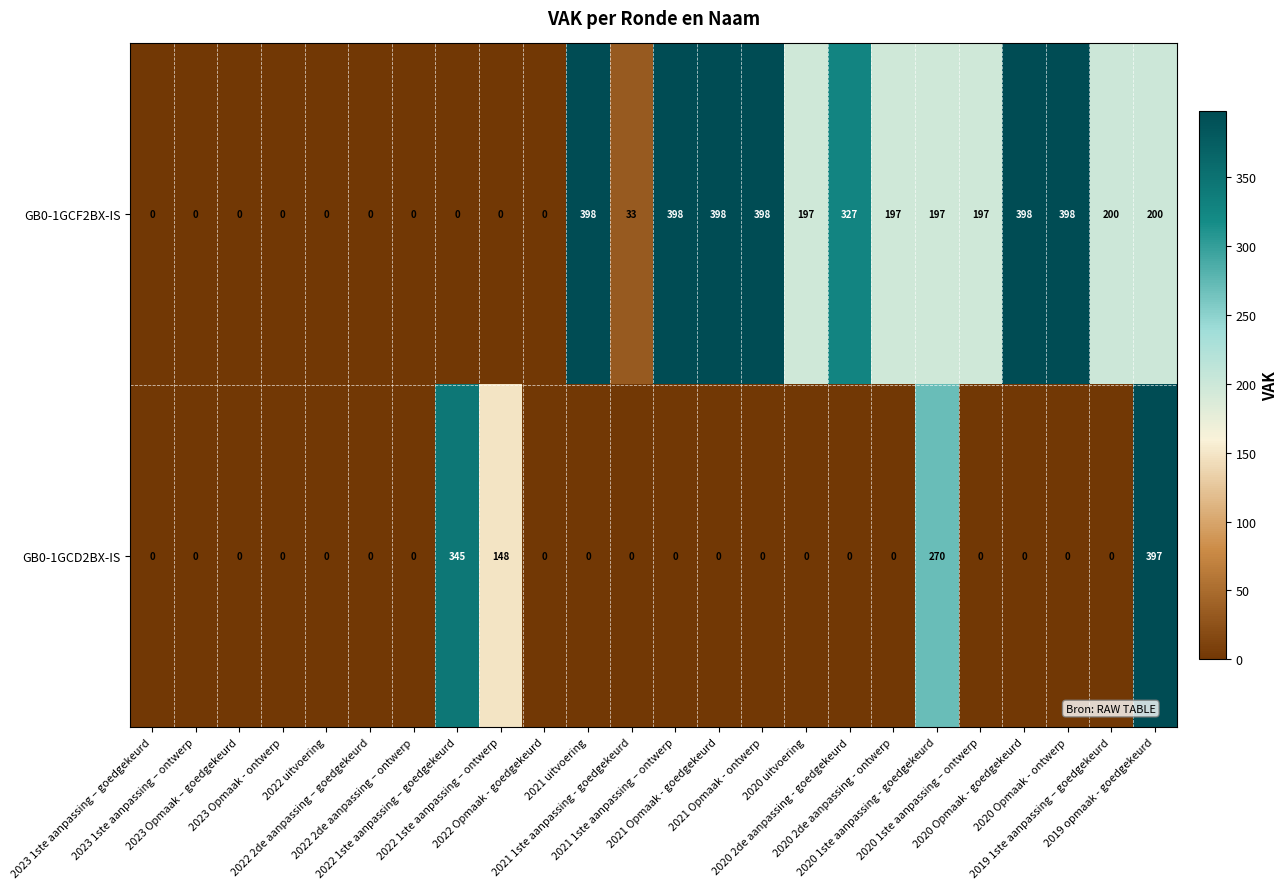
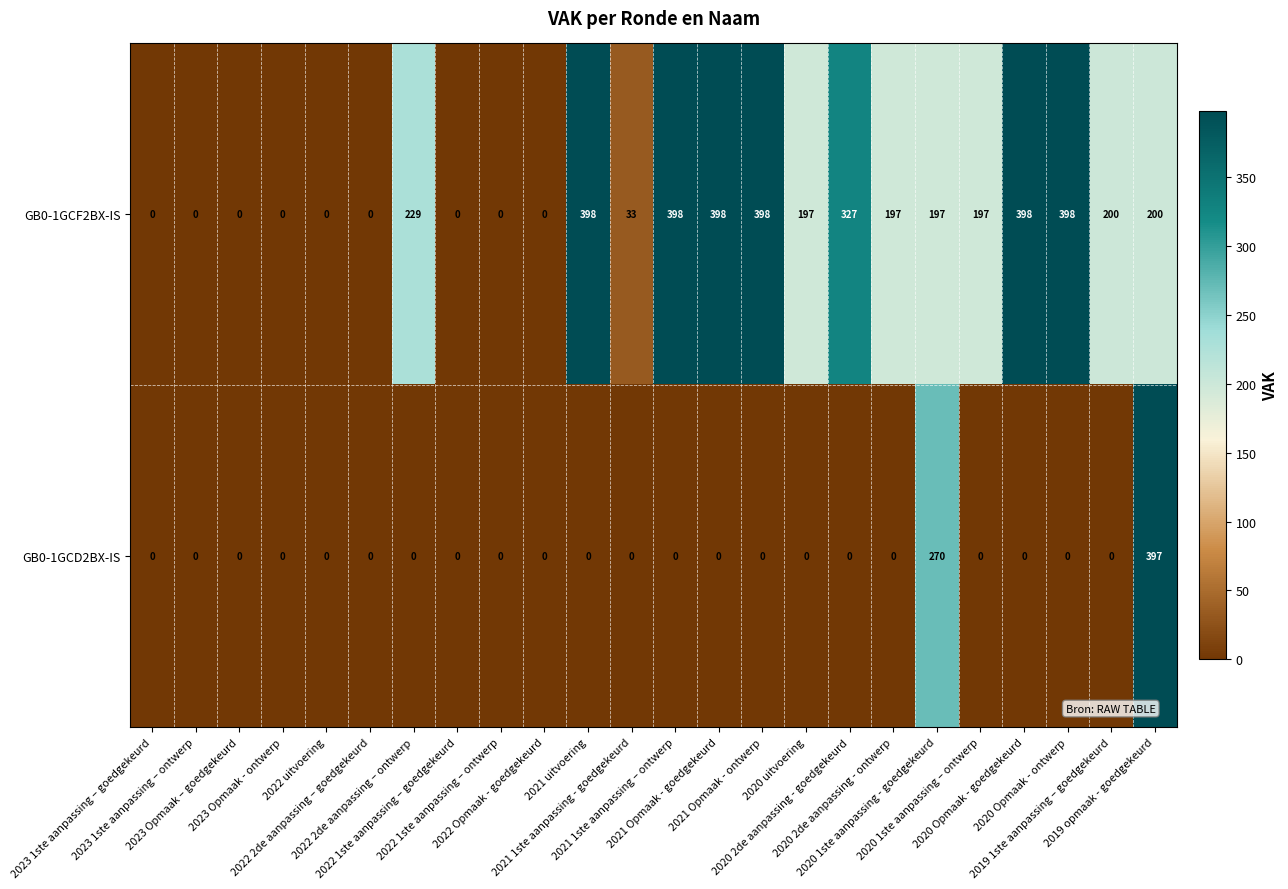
  {
    "GB0-1GCF2BX-IS": {
      "2023 1ste aanpassing – goedgekeurd": 0,
      "2023 1ste aanpassing – ontwerp": 0,
      "2023 Opmaak – goedgekeurd": 0,
      "2023 Opmaak - ontwerp": 0,
      "2022 uitvoering": 0,
      "2022 2de aanpassing – goedgekeurd": 0,
-     "2022 2de aanpassing – ontwerp": 0,
+     "2022 2de aanpassing – ontwerp": 229,
      "2022 1ste aanpassing – goedgekeurd": 0,
      "2022 1ste aanpassing – ontwerp": 0,
      "2022 Opmaak - goedgekeurd": 0,
      "2021 uitvoering": 398,
      "2021 1ste aanpassing - goedgekeurd": 33,
      "2021 1ste aanpassing – ontwerp": 398,
      "2021 Opmaak - goedgekeurd": 398,
      "2021 Opmaak - ontwerp": 398,
      "2020 uitvoering": 197,
      "2020 2de aanpassing - goedgekeurd": 327,
      "2020 2de aanpassing - ontwerp": 197,
      "2020 1ste aanpassing - goedgekeurd": 197,
      "2020 1ste aanpassing – ontwerp": 197,
      "2020 Opmaak - goedgekeurd": 398,
      "2020 Opmaak - ontwerp": 398,
      "2019 1ste aanpassing – goedgekeurd": 200,
      "2019 opmaak - goedgekeurd": 200
    },
    "GB0-1GCD2BX-IS": {
      "2023 1ste aanpassing – goedgekeurd": 0,
      "2023 1ste aanpassing – ontwerp": 0,
      "2023 Opmaak – goedgekeurd": 0,
      "2023 Opmaak - ontwerp": 0,
      "2022 uitvoering": 0,
      "2022 2de aanpassing – goedgekeurd": 0,
      "2022 2de aanpassing – ontwerp": 0,
-     "2022 1ste aanpassing – goedgekeurd": 345,
-     "2022 1ste aanpassing – ontwerp": 148,
+     "2022 1ste aanpassing – goedgekeurd": 0,
+     "2022 1ste aanpassing – ontwerp": 0,
      "2022 Opmaak - goedgekeurd": 0,
      "2021 uitvoering": 0,
      "2021 1ste aanpassing - goedgekeurd": 0,
      "2021 1ste aanpassing – ontwerp": 0,
      "2021 Opmaak - goedgekeurd": 0,
      "2021 Opmaak - ontwerp": 0,
      "2020 uitvoering": 0,
      "2020 2de aanpassing - goedgekeurd": 0,
      "2020 2de aanpassing - ontwerp": 0,
      "2020 1ste aanpassing - goedgekeurd": 270,
      "2020 1ste aanpassing – ontwerp": 0,
      "2020 Opmaak - goedgekeurd": 0,
      "2020 Opmaak - ontwerp": 0,
      "2019 1ste aanpassing – goedgekeurd": 0,
      "2019 opmaak - goedgekeurd": 397
    }
  }
